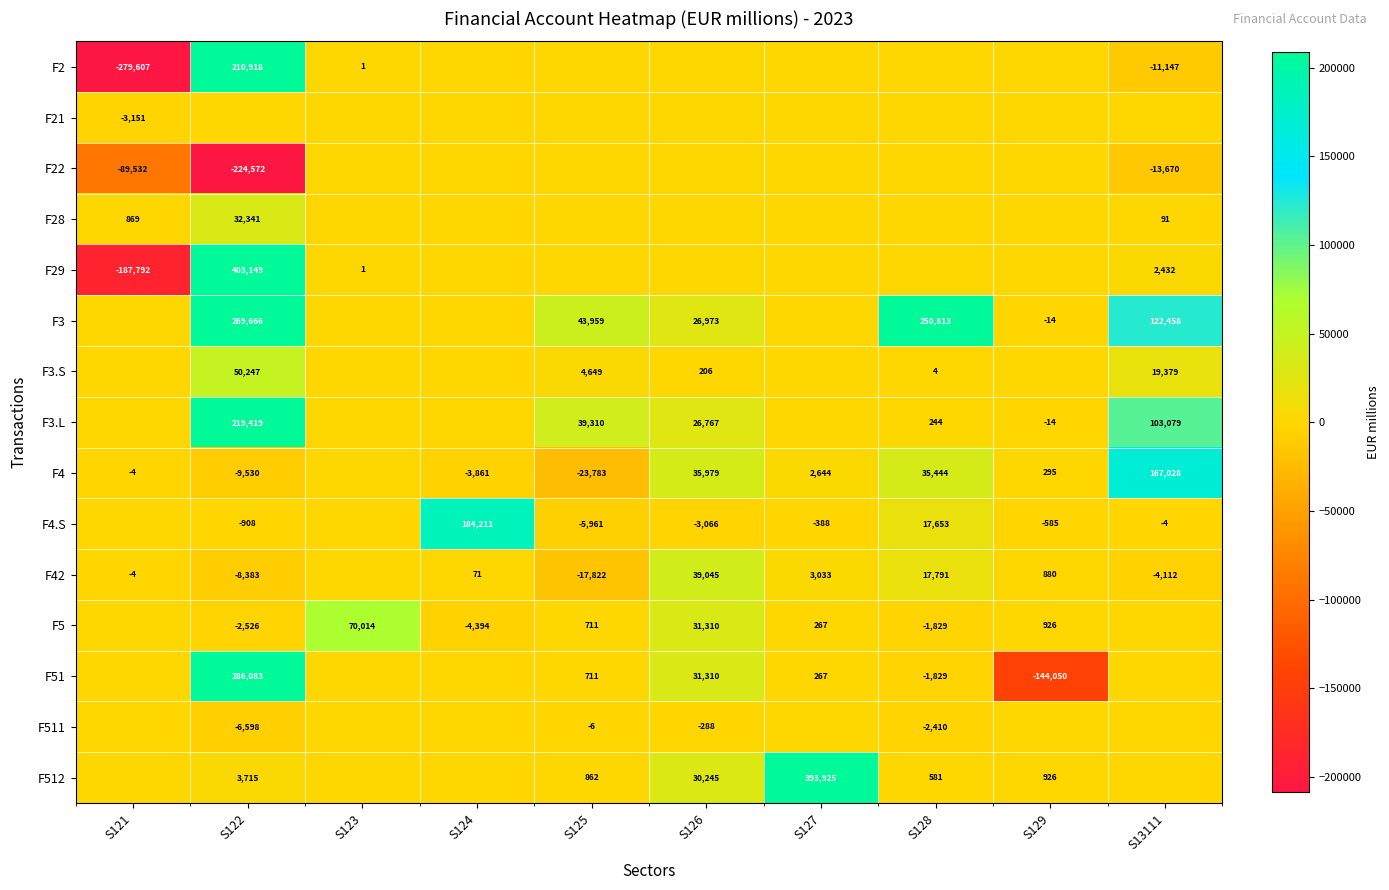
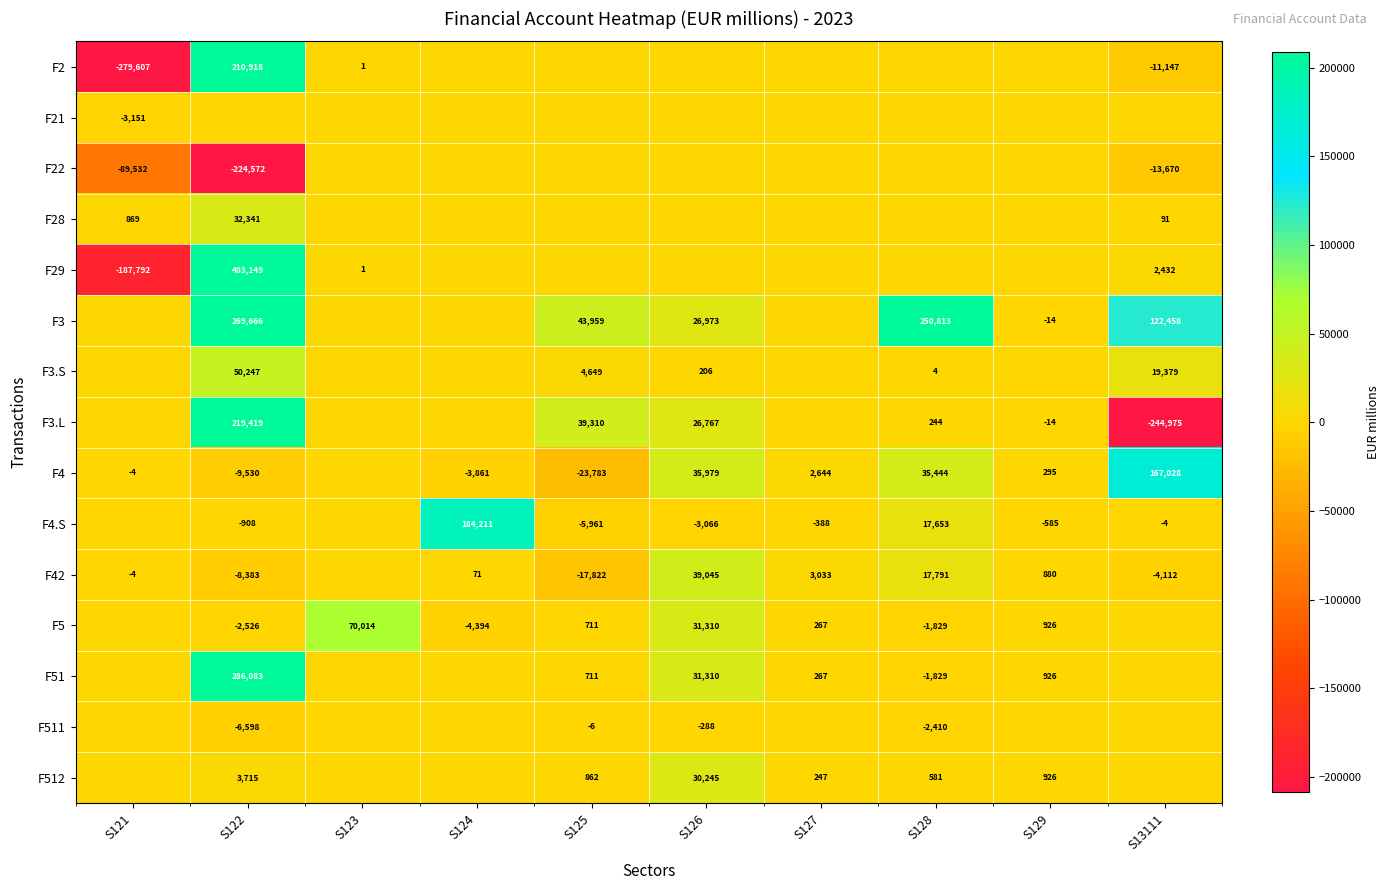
  {
    "F2": {
      "S121": "-279,607",
      "S122": "210,918",
      "S123": "1",
      "S13111": "-11,147"
    },
    "F21": {
      "S121": "-3,151"
    },
    "F22": {
      "S121": "-89,532",
      "S122": "-224,572",
      "S13111": "-13,670"
    },
    "F28": {
      "S121": "869",
      "S122": "32,341",
      "S13111": "91"
    },
    "F29": {
      "S121": "-187,792",
      "S122": "403,149",
      "S123": "1",
      "S13111": "2,432"
    },
    "F3": {
      "S122": "269,666",
      "S125": "43,959",
      "S126": "26,973",
      "S128": "250,813",
      "S129": "-14",
      "S13111": "122,458"
    },
    "F3.S": {
      "S122": "50,247",
      "S125": "4,649",
      "S126": "206",
      "S128": "4",
      "S13111": "19,379"
    },
    "F3.L": {
      "S122": "219,419",
      "S125": "39,310",
      "S126": "26,767",
      "S128": "244",
      "S129": "-14",
-     "S13111": "103,079"
+     "S13111": "-244,975"
    },
    "F4": {
      "S121": "-4",
      "S122": "-9,530",
      "S124": "-3,861",
      "S125": "-23,783",
      "S126": "35,979",
      "S127": "2,644",
      "S128": "35,444",
      "S129": "295",
      "S13111": "167,028"
    },
    "F4.S": {
      "S122": "-908",
      "S124": "184,211",
      "S125": "-5,961",
      "S126": "-3,066",
      "S127": "-388",
      "S128": "17,653",
      "S129": "-585",
      "S13111": "-4"
    },
    "F42": {
      "S121": "-4",
      "S122": "-8,383",
      "S124": "71",
      "S125": "-17,822",
      "S126": "39,045",
      "S127": "3,033",
      "S128": "17,791",
      "S129": "880",
      "S13111": "-4,112"
    },
    "F5": {
      "S122": "-2,526",
      "S123": "70,014",
      "S124": "-4,394",
      "S125": "711",
      "S126": "31,310",
      "S127": "267",
      "S128": "-1,829",
      "S129": "926"
    },
    "F51": {
      "S122": "286,083",
      "S125": "711",
      "S126": "31,310",
      "S127": "267",
      "S128": "-1,829",
-     "S129": "-144,050"
+     "S129": "926"
    },
    "F511": {
      "S122": "-6,598",
      "S125": "-6",
      "S126": "-288",
      "S128": "-2,410"
    },
    "F512": {
      "S122": "3,715",
      "S125": "862",
      "S126": "30,245",
-     "S127": "393,925",
+     "S127": "247",
      "S128": "581",
      "S129": "926"
    }
  }
